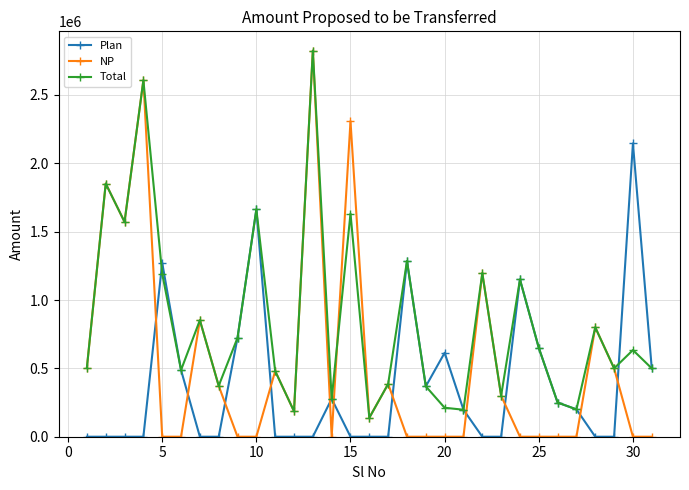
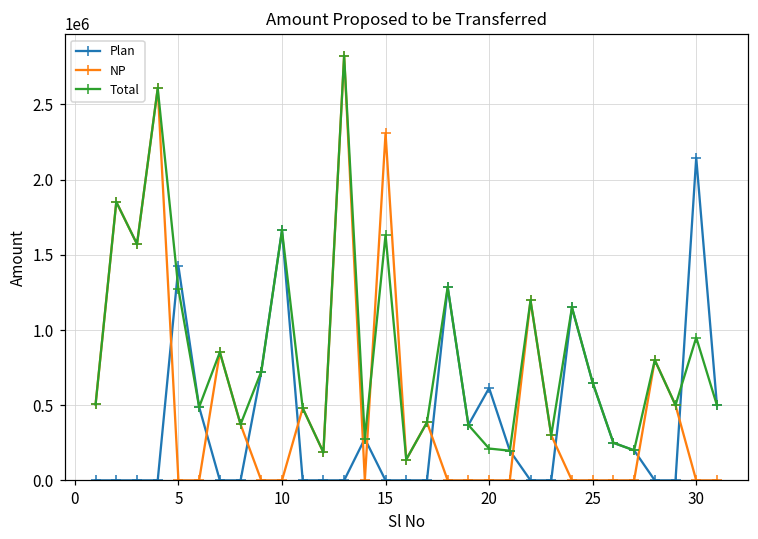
  {
    "Plan": {
-     "5": 1270000,
+     "5": 1420000,
      "15": 0,
      "20": 610000,
      "30": 2150000
    },
    "NP": {
      "5": 0,
      "10": 0,
      "15": 2310000,
      "20": 0,
      "25": 0,
      "30": 0
    },
    "Total": {
-     "5": 1190000,
+     "5": 1270000,
      "15": 1630000,
      "20": 210000,
-     "30": 630000
+     "30": 950000
    }
  }
